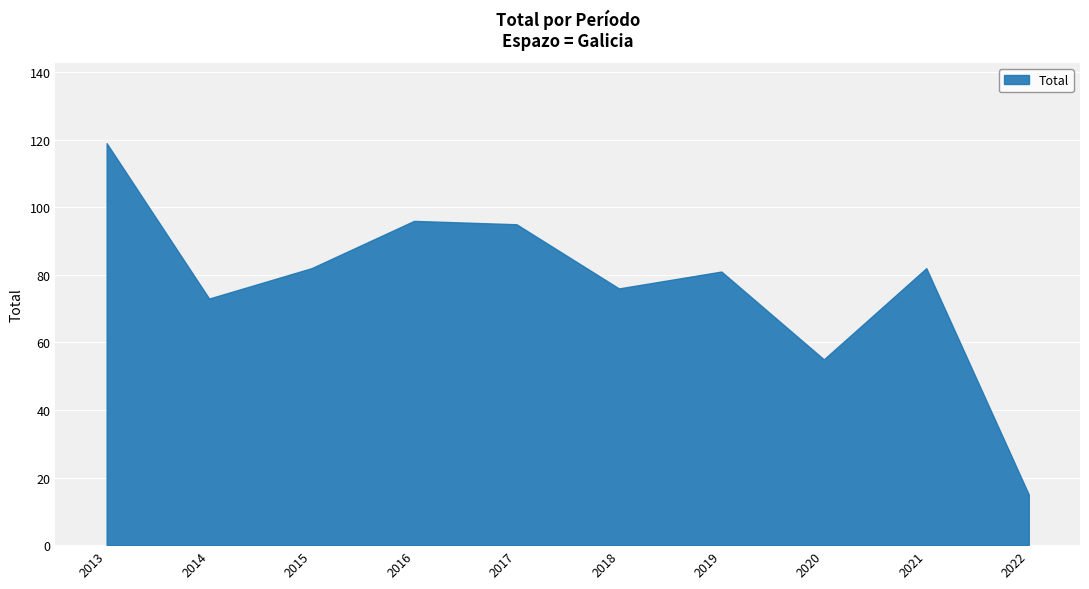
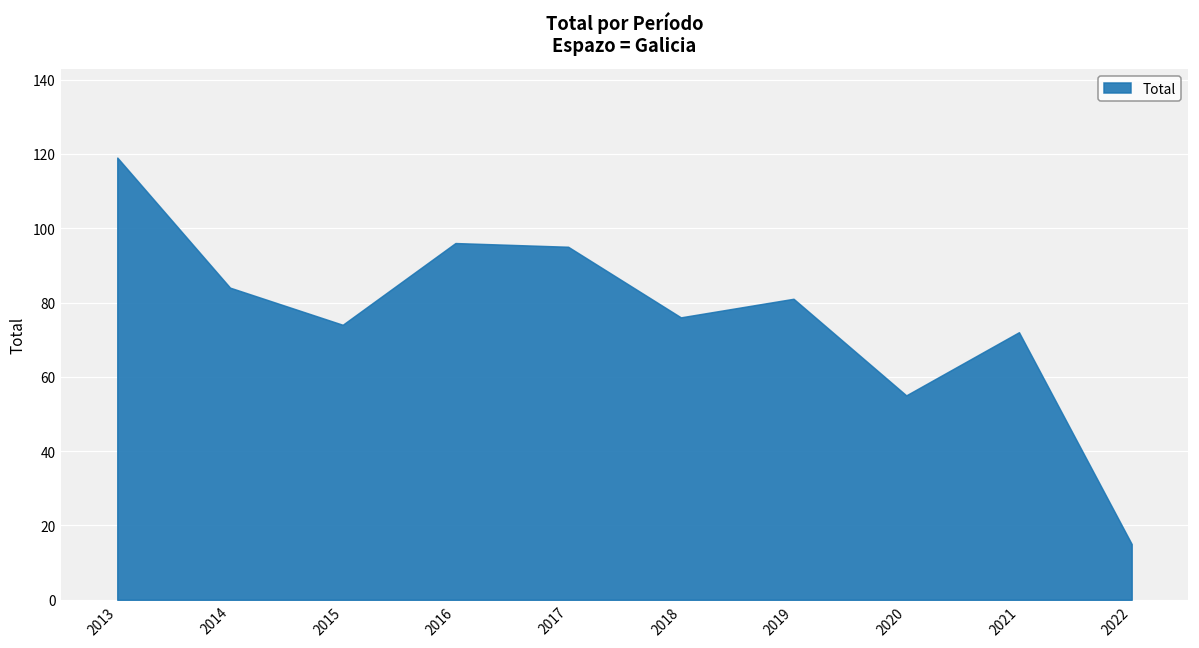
  {
    "2013": 119,
-   "2014": 73,
-   "2015": 82,
+   "2014": 84,
+   "2015": 74,
    "2016": 96,
    "2017": 95,
    "2018": 76,
    "2019": 81,
    "2020": 55,
-   "2021": 82,
+   "2021": 72,
    "2022": 15
  }
